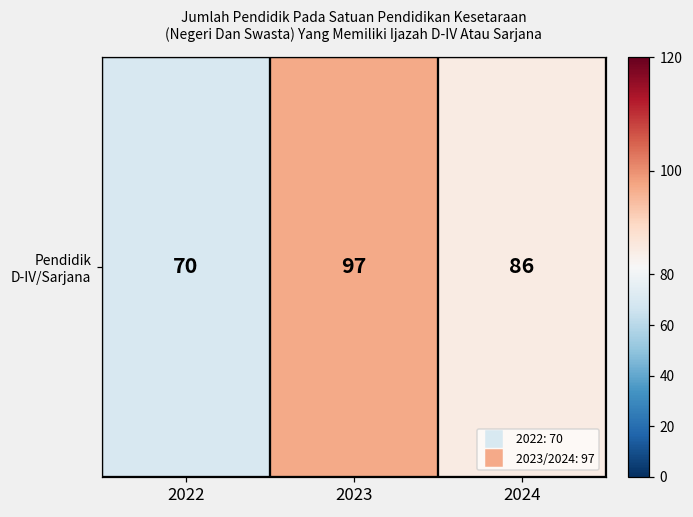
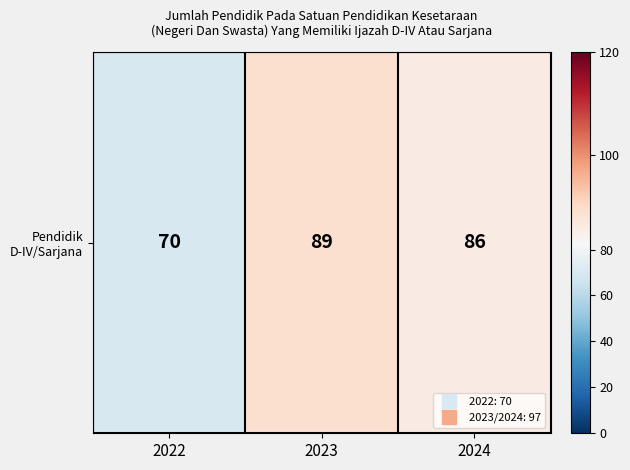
  {
    "Pendidik D-IV/Sarjana": {
      "2022": 70,
-     "2023": 97,
+     "2023": 89,
      "2024": 86
    }
  }
